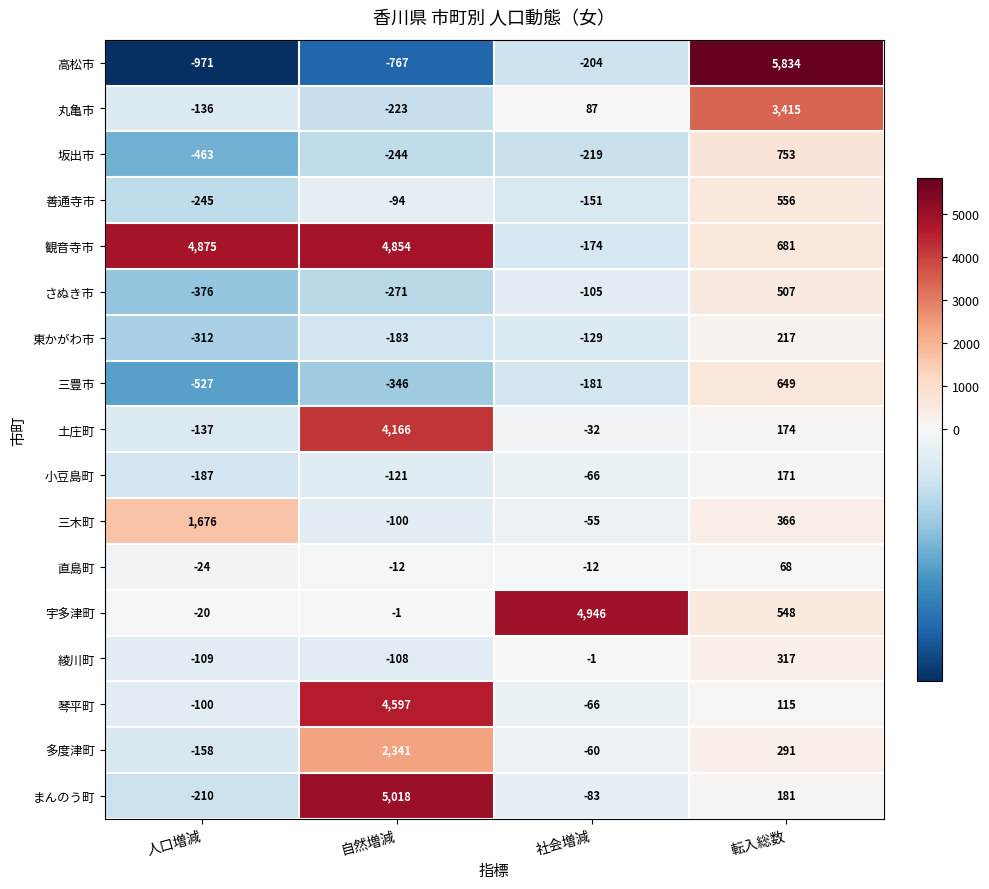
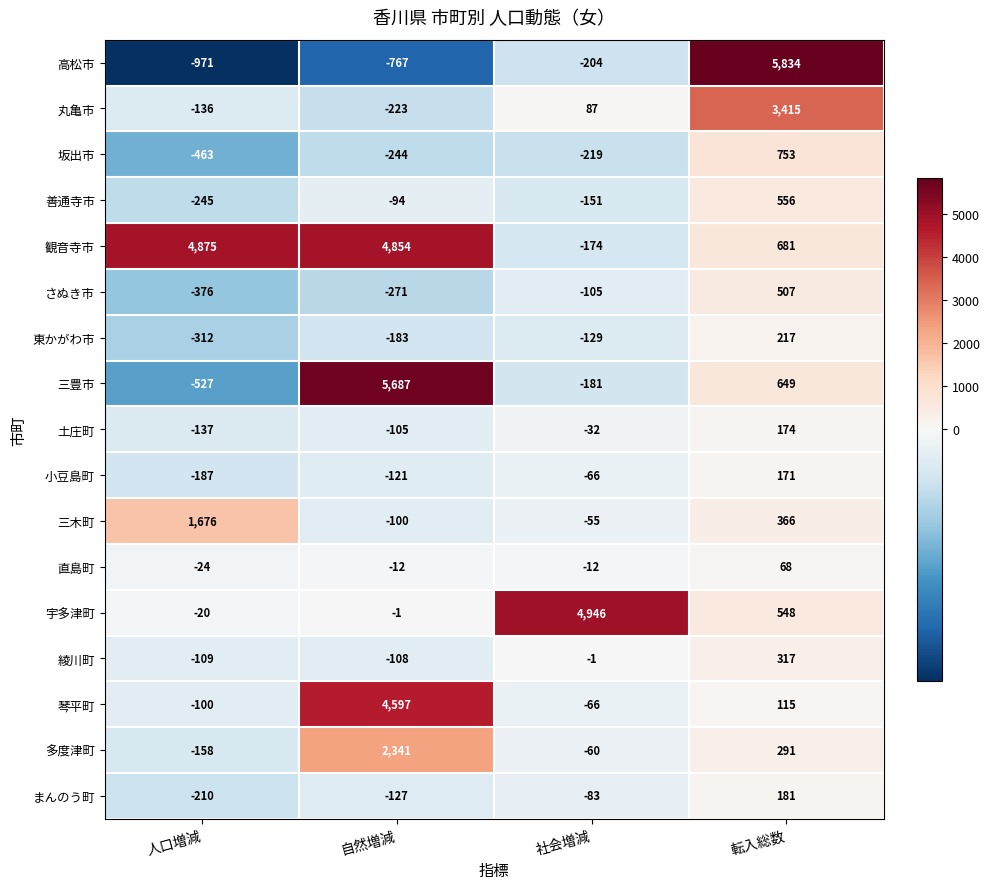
  {
    "高松市": {
      "人口増減": "-971",
      "自然増減": "-767",
      "社会増減": "-204",
      "転入総数": "5,834"
    },
    "丸亀市": {
      "人口増減": "-136",
      "自然増減": "-223",
      "社会増減": "87",
      "転入総数": "3,415"
    },
    "坂出市": {
      "人口増減": "-463",
      "自然増減": "-244",
      "社会増減": "-219",
      "転入総数": "753"
    },
    "善通寺市": {
      "人口増減": "-245",
      "自然増減": "-94",
      "社会増減": "-151",
      "転入総数": "556"
    },
    "観音寺市": {
      "人口増減": "4,875",
      "自然増減": "4,854",
      "社会増減": "-174",
      "転入総数": "681"
    },
    "さぬき市": {
      "人口増減": "-376",
      "自然増減": "-271",
      "社会増減": "-105",
      "転入総数": "507"
    },
    "東かがわ市": {
      "人口増減": "-312",
      "自然増減": "-183",
      "社会増減": "-129",
      "転入総数": "217"
    },
    "三豊市": {
      "人口増減": "-527",
-     "自然増減": "-346",
+     "自然増減": "5,687",
      "社会増減": "-181",
      "転入総数": "649"
    },
    "土庄町": {
      "人口増減": "-137",
-     "自然増減": "4,166",
+     "自然増減": "-105",
      "社会増減": "-32",
      "転入総数": "174"
    },
    "小豆島町": {
      "人口増減": "-187",
      "自然増減": "-121",
      "社会増減": "-66",
      "転入総数": "171"
    },
    "三木町": {
      "人口増減": "1,676",
      "自然増減": "-100",
      "社会増減": "-55",
      "転入総数": "366"
    },
    "直島町": {
      "人口増減": "-24",
      "自然増減": "-12",
      "社会増減": "-12",
      "転入総数": "68"
    },
    "宇多津町": {
      "人口増減": "-20",
      "自然増減": "-1",
      "社会増減": "4,946",
      "転入総数": "548"
    },
    "綾川町": {
      "人口増減": "-109",
      "自然増減": "-108",
      "社会増減": "-1",
      "転入総数": "317"
    },
    "琴平町": {
      "人口増減": "-100",
      "自然増減": "4,597",
      "社会増減": "-66",
      "転入総数": "115"
    },
    "多度津町": {
      "人口増減": "-158",
      "自然増減": "2,341",
      "社会増減": "-60",
      "転入総数": "291"
    },
    "まんのう町": {
      "人口増減": "-210",
-     "自然増減": "5,018",
+     "自然増減": "-127",
      "社会増減": "-83",
      "転入総数": "181"
    }
  }
